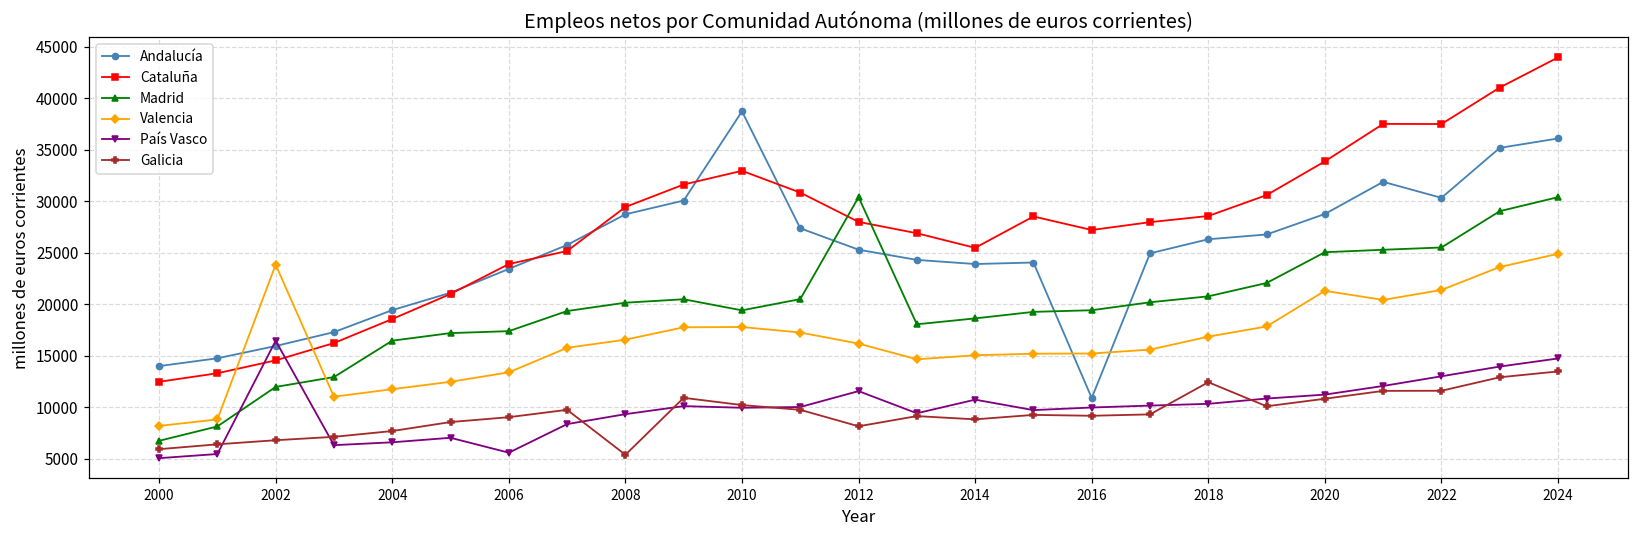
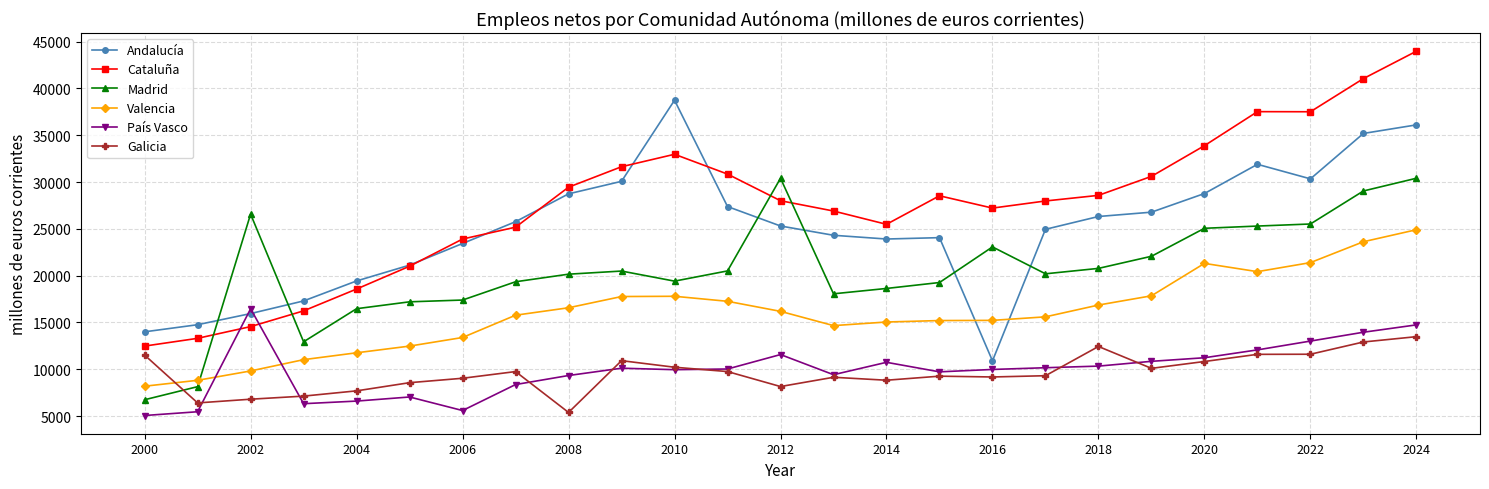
  {
    "Andalucía": {
      "2000": 14000,
      "2002": 16000,
      "2004": 19000,
      "2006": 23000,
      "2008": 29000,
      "2010": 39000,
      "2012": 25000,
      "2014": 24000,
      "2016": 11000,
      "2018": 26000,
      "2020": 29000,
      "2022": 30000,
      "2024": 36000
    },
    "Cataluña": {
      "2000": 12000,
      "2002": 15000,
      "2004": 19000,
      "2006": 24000,
      "2008": 29000,
      "2010": 33000,
      "2012": 28000,
      "2014": 25000,
      "2016": 27000,
      "2018": 29000,
      "2020": 34000,
      "2022": 38000,
      "2024": 44000
    },
    "Madrid": {
      "2000": 7000,
-     "2002": 12000,
+     "2002": 27000,
      "2004": 16000,
      "2006": 17000,
      "2008": 20000,
      "2010": 19000,
      "2012": 30000,
      "2014": 19000,
-     "2016": 19000,
+     "2016": 23000,
      "2018": 21000,
      "2020": 25000,
      "2022": 26000,
      "2024": 30000
    },
    "Valencia": {
      "2000": 8000,
-     "2002": 24000,
+     "2002": 10000,
      "2004": 12000,
      "2006": 13000,
      "2008": 17000,
      "2010": 18000,
      "2012": 16000,
      "2014": 15000,
      "2016": 15000,
      "2018": 17000,
      "2020": 21000,
      "2022": 21000,
      "2024": 25000
    },
    "País Vasco": {
      "2000": 5000,
      "2002": 16000,
      "2004": 7000,
      "2006": 6000,
      "2008": 9000,
      "2012": 12000,
      "2014": 11000,
      "2016": 10000,
      "2018": 10000,
      "2020": 11000,
      "2022": 13000,
      "2024": 15000
    },
    "Galicia": {
-     "2000": 6000,
+     "2000": 12000,
      "2002": 7000,
      "2004": 8000,
      "2006": 9000,
      "2008": 5000,
      "2012": 8000,
      "2014": 9000,
      "2016": 9000,
      "2018": 12000,
      "2020": 11000,
      "2022": 12000,
      "2024": 13000
    }
  }
